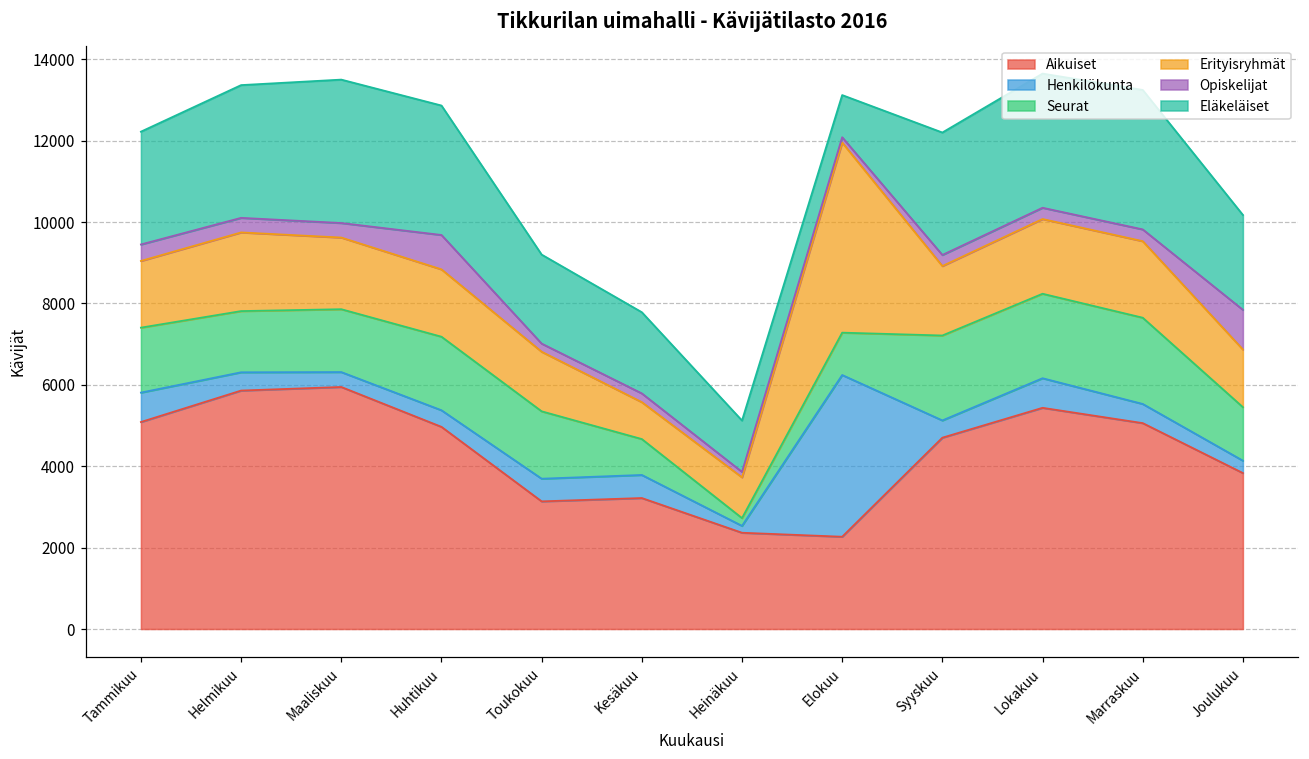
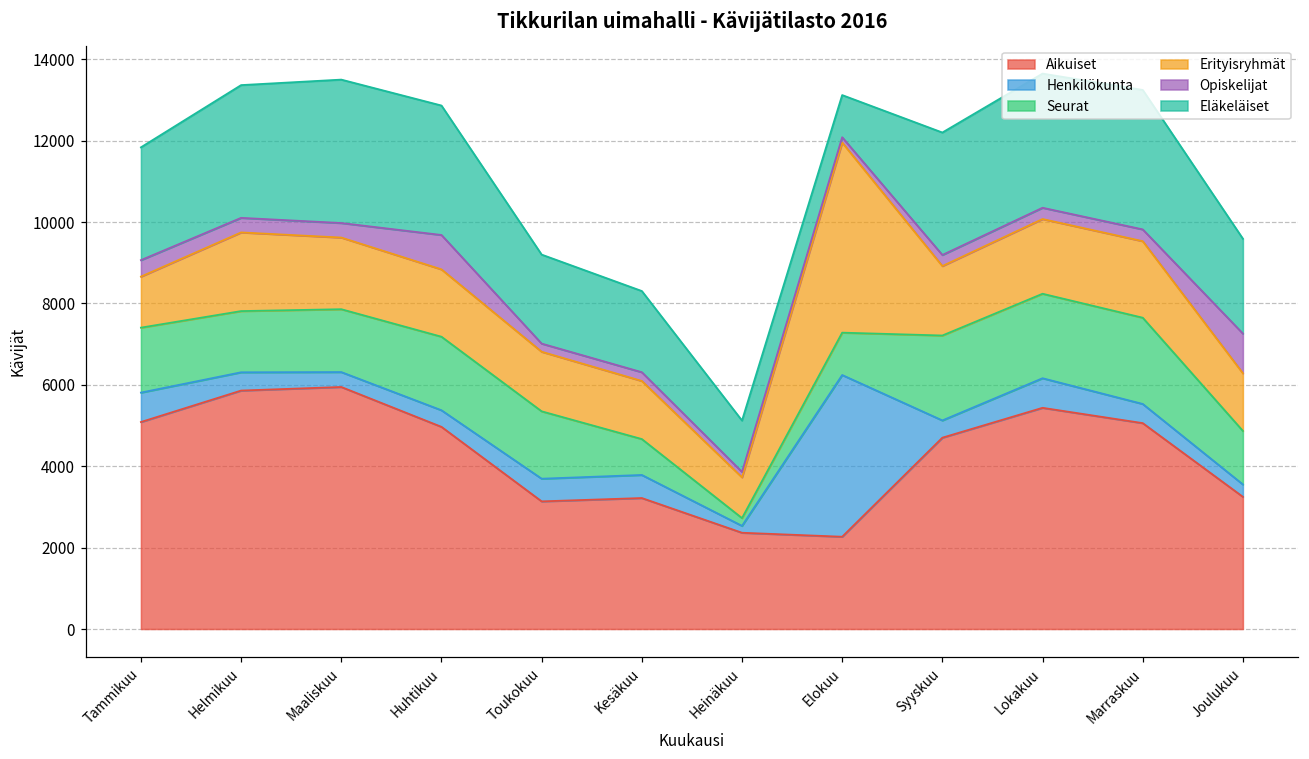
  {
    "Aikuiset": {
      "Tammikuu": 5100,
      "Helmikuu": 5900,
      "Maaliskuu": 5900,
      "Huhtikuu": 5000,
      "Toukokuu": 3100,
      "Kesäkuu": 3200,
      "Heinäkuu": 2400,
      "Elokuu": 2300,
      "Syyskuu": 4700,
      "Lokakuu": 5400,
      "Marraskuu": 5100,
-     "Joulukuu": 3800
+     "Joulukuu": 3200
    },
    "Henkilökunta": {
      "Tammikuu": 700,
      "Helmikuu": 400,
      "Maaliskuu": 400,
      "Huhtikuu": 400,
      "Toukokuu": 600,
      "Kesäkuu": 600,
      "Heinäkuu": 200,
      "Elokuu": 4000,
      "Syyskuu": 400,
      "Lokakuu": 700,
      "Marraskuu": 500,
      "Joulukuu": 300
    },
    "Erityisryhmät": {
-     "Tammikuu": 1600,
+     "Tammikuu": 1300,
      "Helmikuu": 1900,
      "Maaliskuu": 1800,
      "Huhtikuu": 1700,
      "Toukokuu": 1500,
-     "Kesäkuu": 900,
+     "Kesäkuu": 1400,
      "Heinäkuu": 1000,
      "Elokuu": 4700,
      "Syyskuu": 1700,
      "Lokakuu": 1800,
      "Marraskuu": 1900,
      "Joulukuu": 1400
    },
    "Opiskelijat": {
      "Tammikuu": 400,
      "Helmikuu": 400,
      "Maaliskuu": 400,
      "Huhtikuu": 800,
      "Toukokuu": 200,
      "Kesäkuu": 200,
      "Heinäkuu": 100,
      "Elokuu": 100,
      "Syyskuu": 300,
      "Lokakuu": 300,
      "Marraskuu": 300,
      "Joulukuu": 1000
    }
  }
